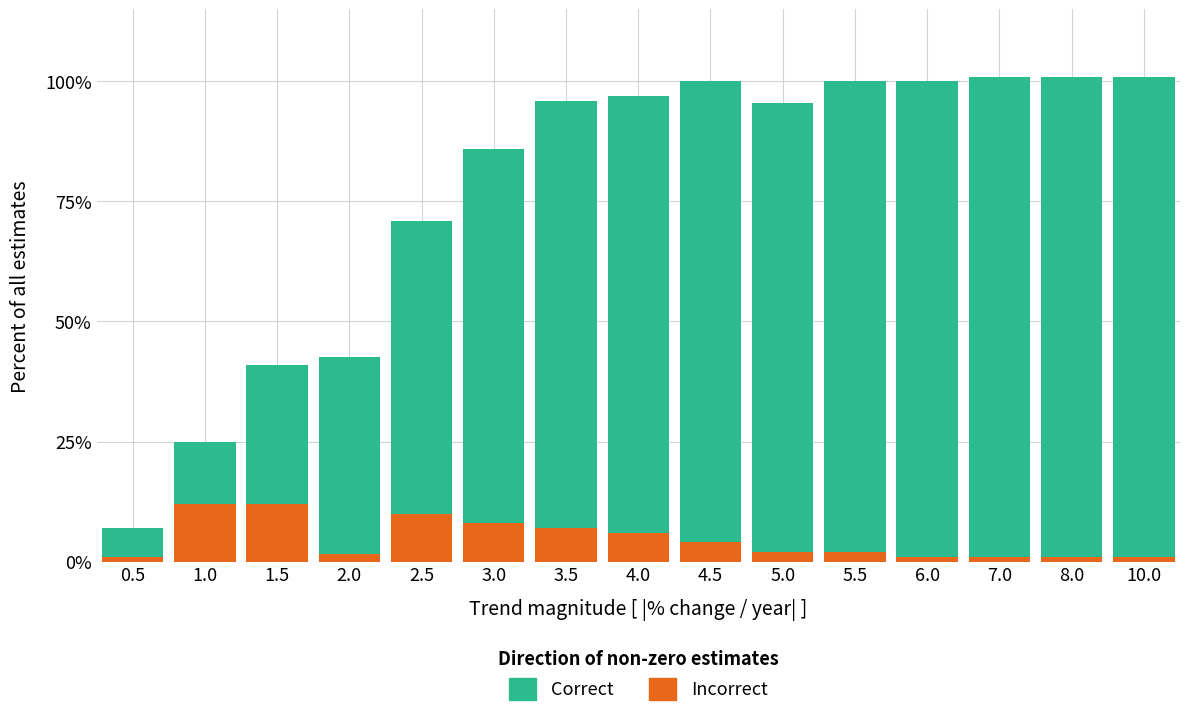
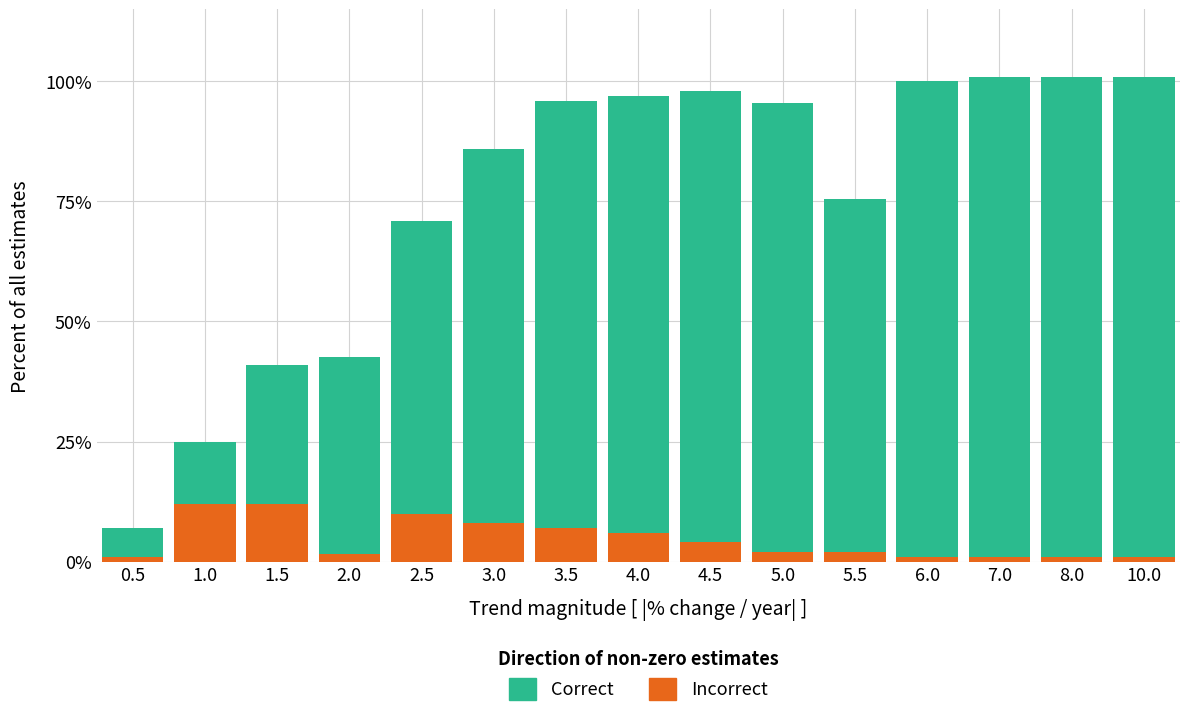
  {
    "Incorrect": {
      "0.5": "1%",
      "1.0": "12%",
      "1.5": "12%",
      "2.0": "2%",
      "2.5": "10%",
      "3.0": "8%",
      "3.5": "7%",
      "4.0": "6%",
      "4.5": "4%",
      "5.0": "2%",
      "5.5": "2%",
      "6.0": "1%",
      "7.0": "1%",
      "8.0": "1%",
      "10.0": "1%"
    },
    "Correct": {
      "0.5": "6%",
      "1.0": "13%",
      "1.5": "29%",
      "2.0": "41%",
      "2.5": "61%",
      "3.0": "78%",
      "3.5": "89%",
      "4.0": "91%",
-     "4.5": "96%",
+     "4.5": "94%",
      "5.0": "94%",
-     "5.5": "98%",
+     "5.5": "74%",
      "6.0": "99%",
      "7.0": "100%",
      "8.0": "100%",
      "10.0": "100%"
    }
  }
